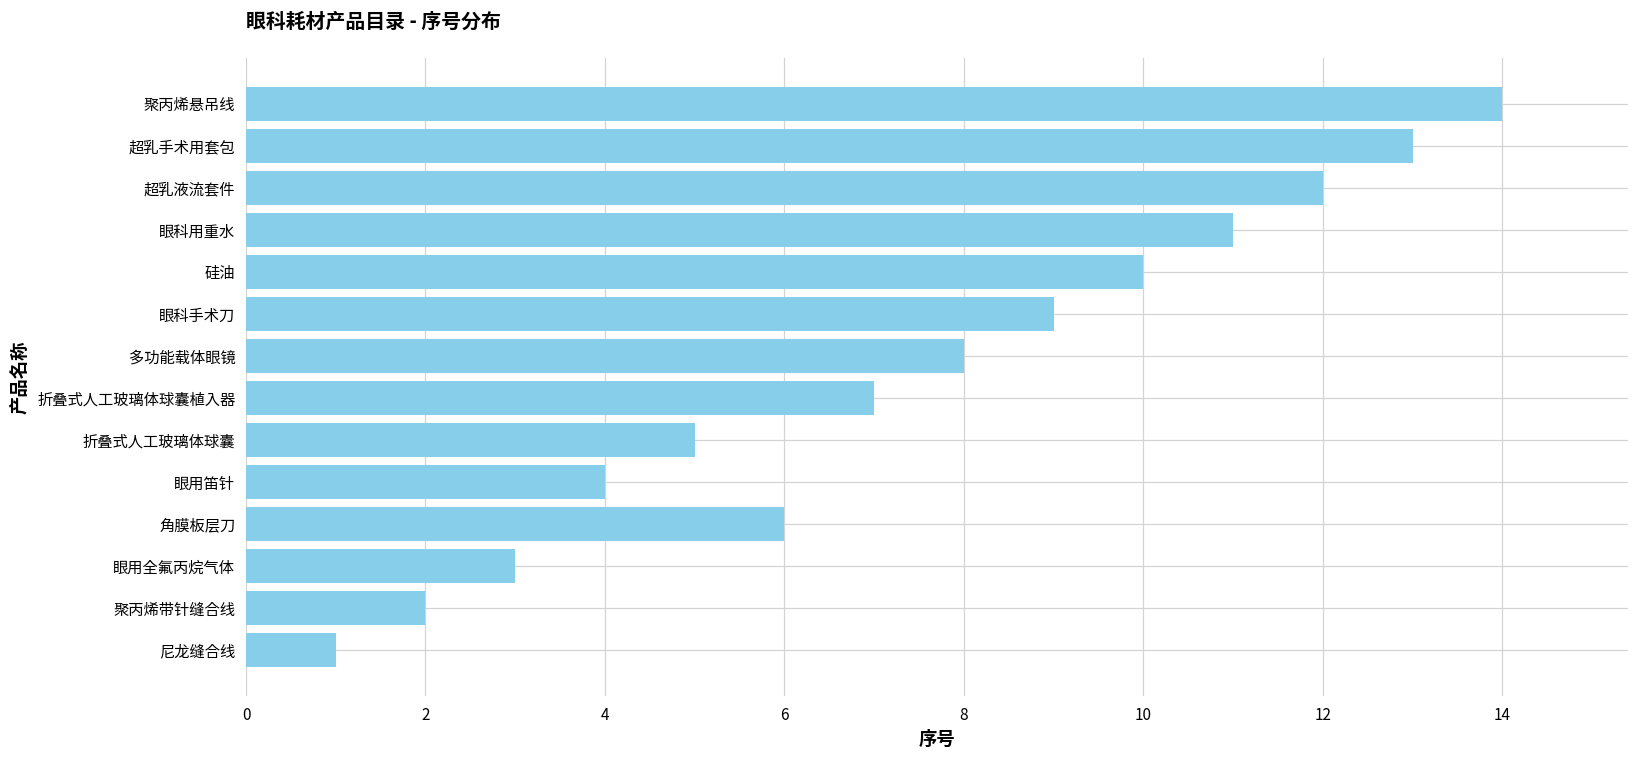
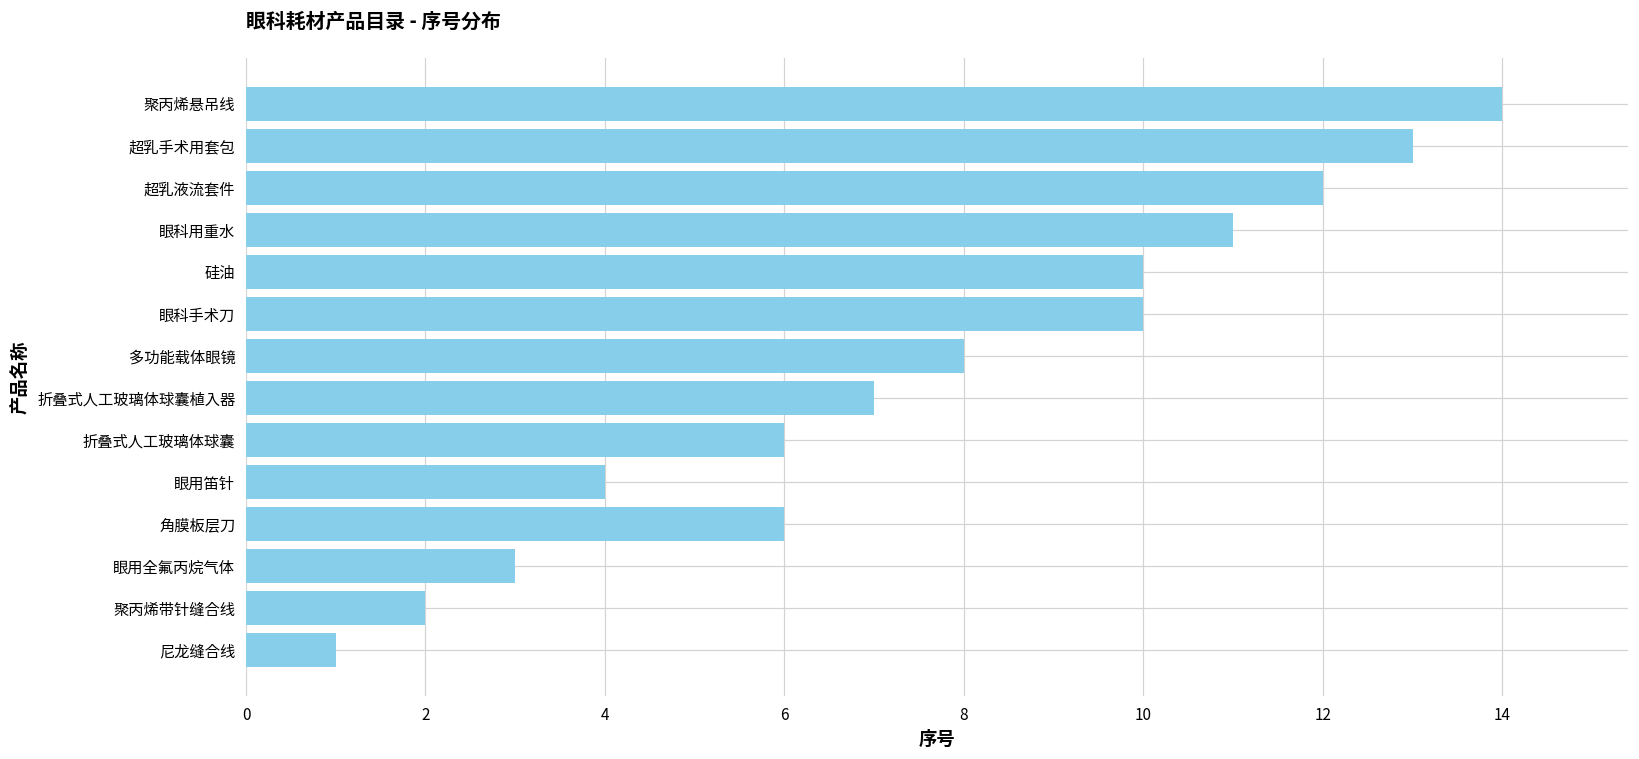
  {
    "聚丙烯悬吊线": 14,
    "超乳手术用套包": 13,
    "超乳液流套件": 12,
    "眼科用重水": 11,
    "硅油": 10,
-   "眼科手术刀": 9,
+   "眼科手术刀": 10,
    "多功能载体眼镜": 8,
    "折叠式人工玻璃体球囊植入器": 7,
-   "折叠式人工玻璃体球囊": 5,
+   "折叠式人工玻璃体球囊": 6,
    "眼用笛针": 4,
    "角膜板层刀": 6,
    "眼用全氟丙烷气体": 3,
    "聚丙烯带针缝合线": 2,
    "尼龙缝合线": 1
  }
